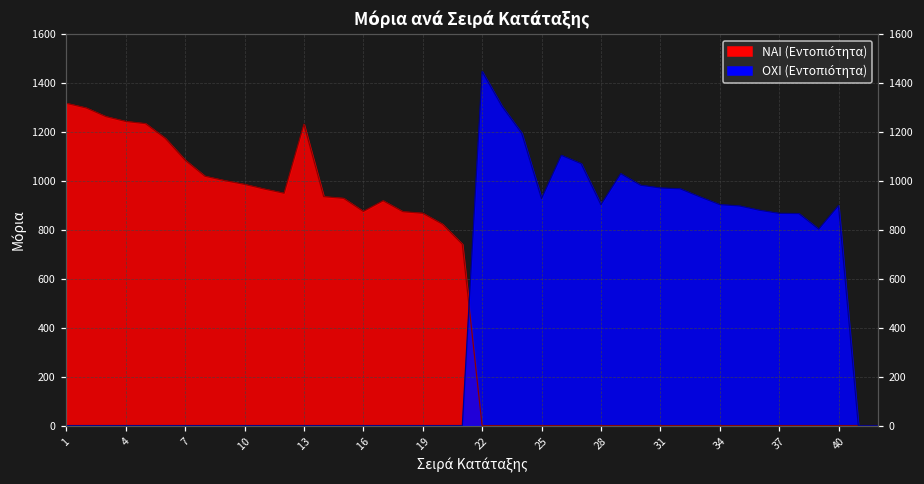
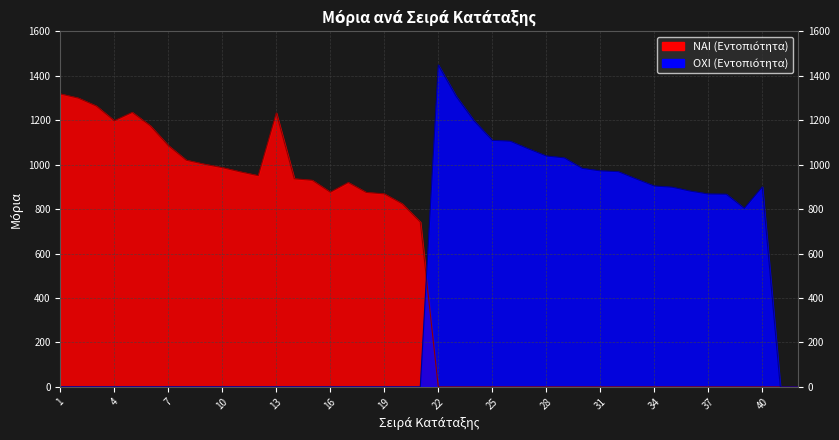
  {
    "ΝΑΙ (Εντοπιότητα)": {
      "1": 1320,
-     "4": 1240,
+     "4": 1200,
      "7": 1090,
      "10": 990,
      "13": 1230,
      "16": 880,
      "19": 870,
      "22": 0,
      "25": 0,
      "28": 0,
      "31": 0,
      "34": 0,
      "37": 0,
      "40": 0
    },
    "ΟΧΙ (Εντοπιότητα)": {
      "1": 0,
      "4": 0,
      "7": 0,
      "10": 0,
      "13": 0,
      "16": 0,
      "19": 0,
      "22": 1450,
-     "25": 930,
-     "28": 900,
+     "25": 1110,
+     "28": 1040,
      "31": 970,
      "34": 900,
      "37": 870,
      "40": 900
    }
  }
